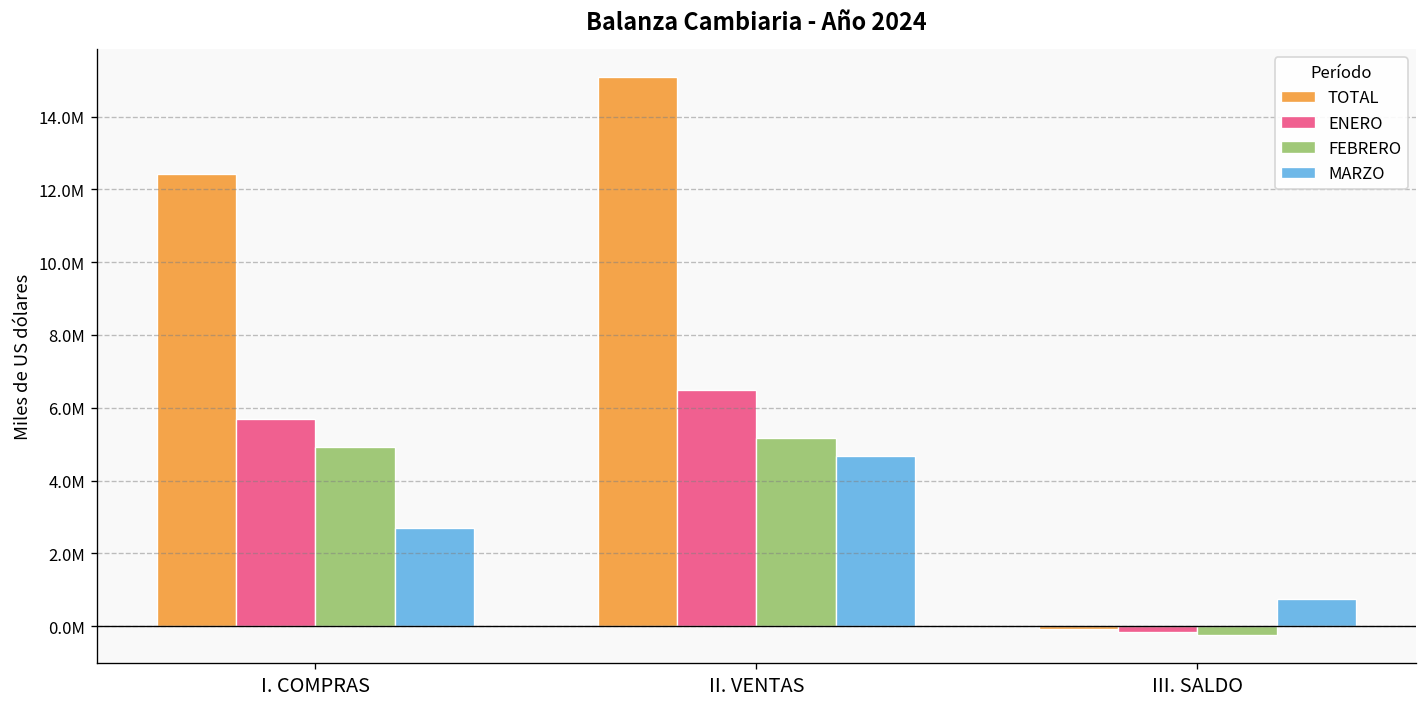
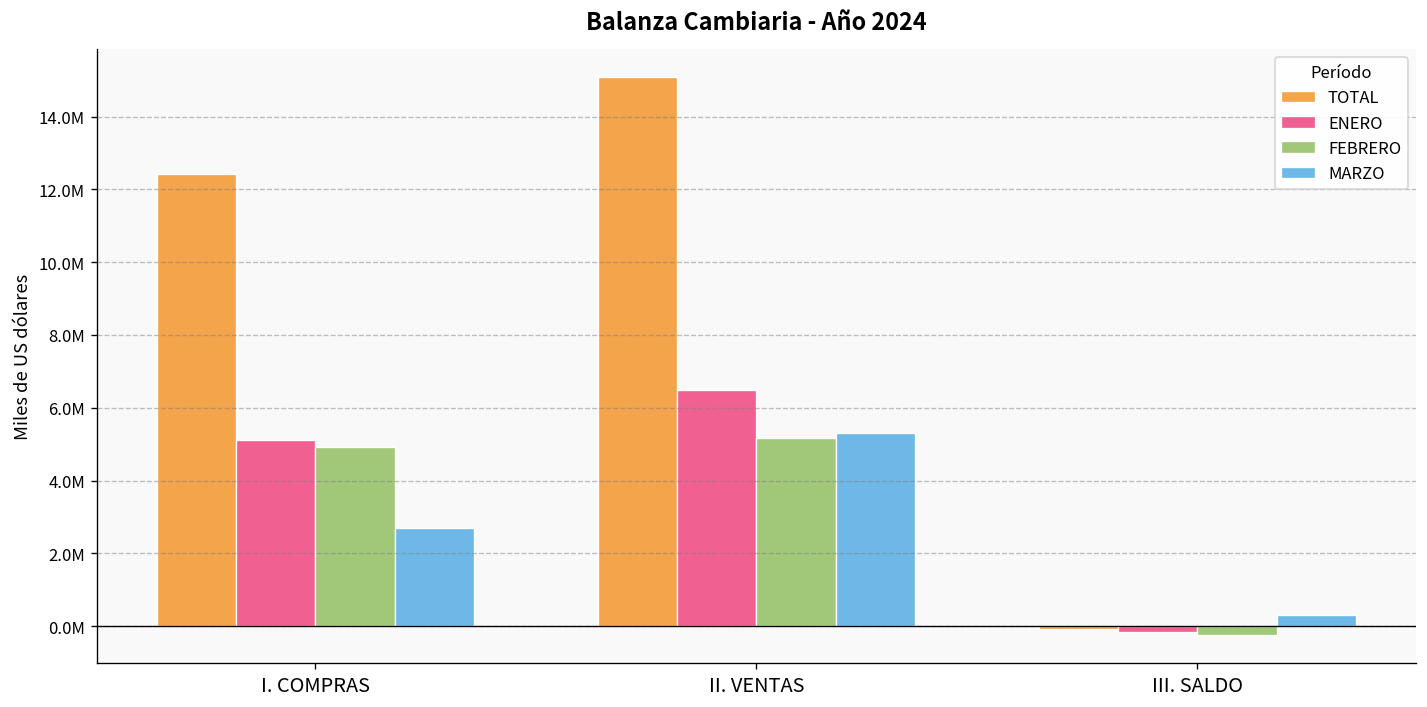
  {
    "TOTAL": {
      "I. COMPRAS": 12400000,
      "II. VENTAS": 15100000,
      "III. SALDO": -100000
    },
    "ENERO": {
-     "I. COMPRAS": 5700000,
+     "I. COMPRAS": 5100000,
      "II. VENTAS": 6500000,
      "III. SALDO": -200000
    },
    "FEBRERO": {
      "I. COMPRAS": 4900000,
      "II. VENTAS": 5200000,
      "III. SALDO": -200000
    },
    "MARZO": {
      "I. COMPRAS": 2700000,
-     "II. VENTAS": 4700000,
-     "III. SALDO": 800000
+     "II. VENTAS": 5300000,
+     "III. SALDO": 300000
    }
  }
